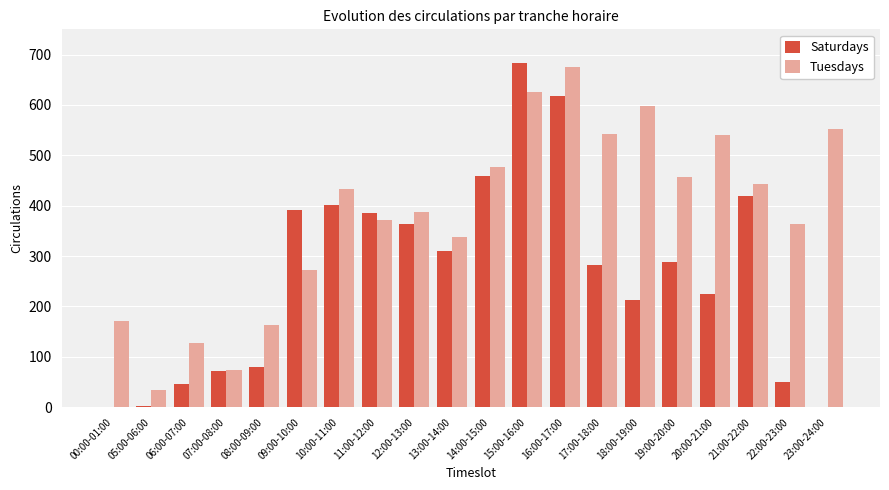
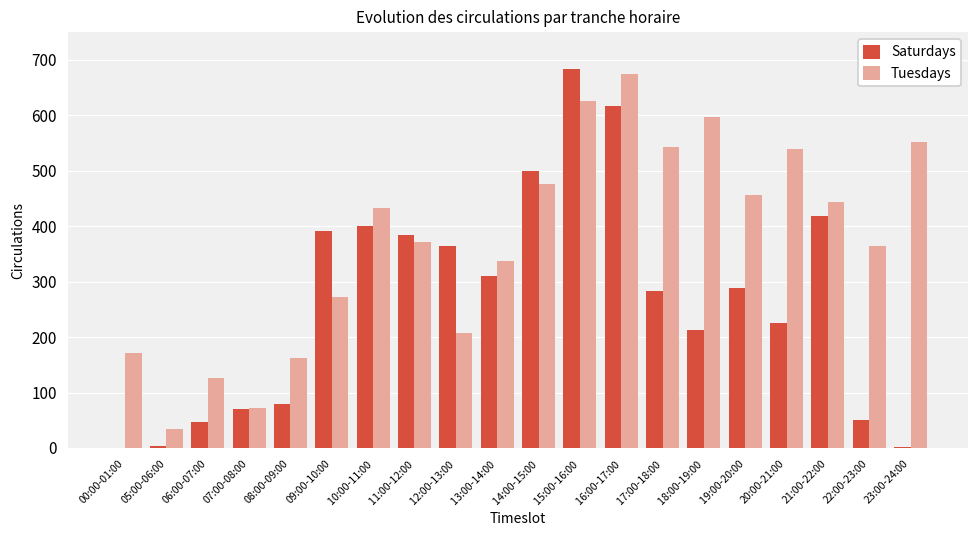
  {
    "Saturdays": {
      "00:00-01:00": 0,
      "06:00-07:00": 50,
      "07:00-08:00": 70,
      "08:00-09:00": 80,
      "09:00-10:00": 390,
      "10:00-11:00": 400,
      "11:00-12:00": 390,
      "12:00-13:00": 360,
      "13:00-14:00": 310,
-     "14:00-15:00": 460,
+     "14:00-15:00": 500,
      "15:00-16:00": 680,
      "16:00-17:00": 620,
      "17:00-18:00": 280,
      "18:00-19:00": 210,
      "19:00-20:00": 290,
      "20:00-21:00": 230,
      "21:00-22:00": 420,
      "22:00-23:00": 50
    },
    "Tuesdays": {
      "00:00-01:00": 170,
      "05:00-06:00": 30,
      "06:00-07:00": 130,
      "07:00-08:00": 70,
      "08:00-09:00": 160,
      "09:00-10:00": 270,
      "10:00-11:00": 430,
      "11:00-12:00": 370,
-     "12:00-13:00": 390,
+     "12:00-13:00": 210,
      "13:00-14:00": 340,
      "14:00-15:00": 480,
      "15:00-16:00": 630,
      "16:00-17:00": 680,
      "17:00-18:00": 540,
      "18:00-19:00": 600,
      "19:00-20:00": 460,
      "20:00-21:00": 540,
      "21:00-22:00": 440,
      "22:00-23:00": 360,
      "23:00-24:00": 550
    }
  }
